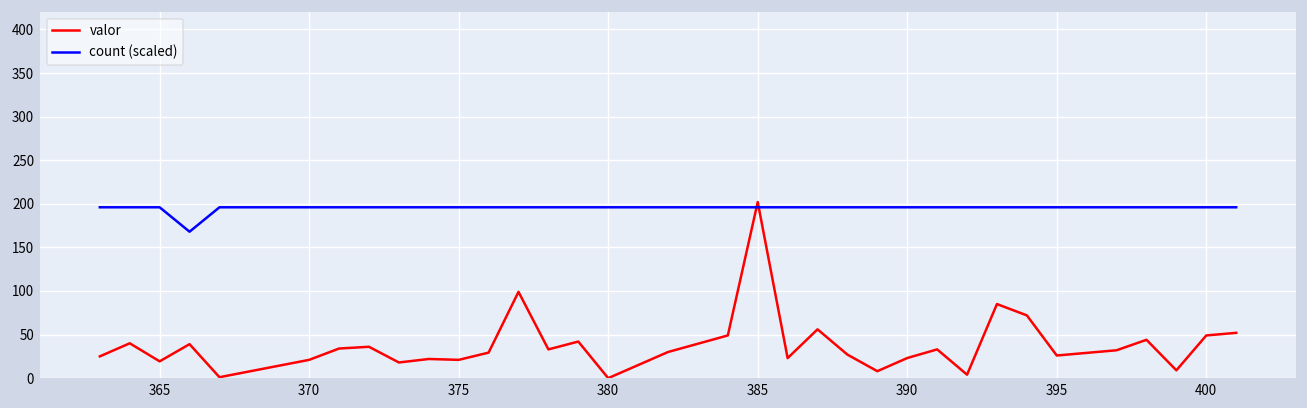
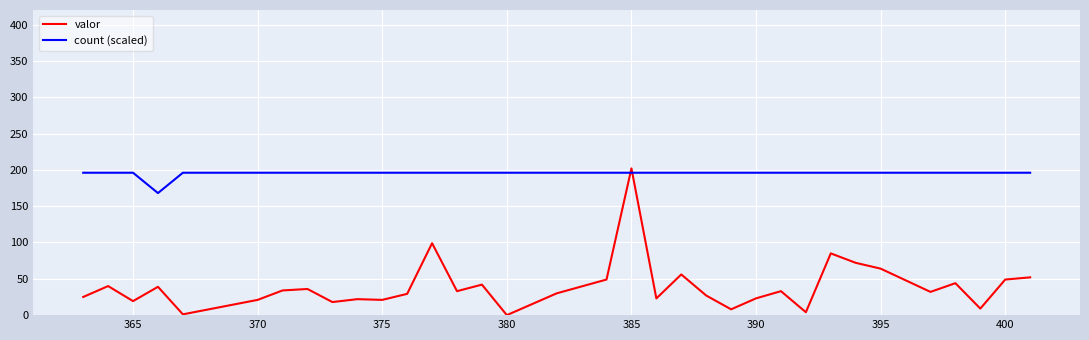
  {
    "valor": {
      "365": 20,
      "370": 20,
      "375": 20,
      "380": 0,
      "385": 200,
      "390": 20,
-     "395": 30,
+     "395": 60,
      "400": 50
    },
    "count (scaled)": {
      "365": 200,
      "370": 200,
      "375": 200,
      "380": 200,
      "385": 200,
      "390": 200,
      "395": 200,
      "400": 200
    }
  }
